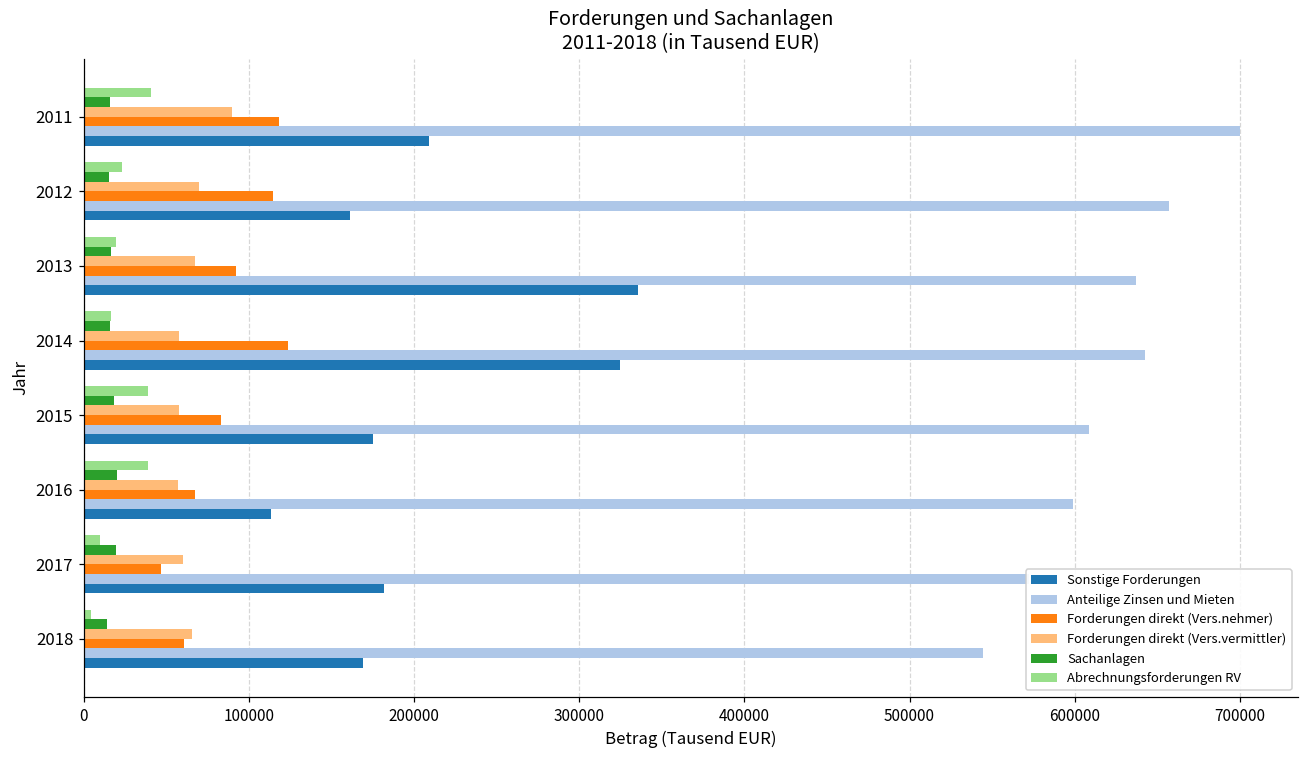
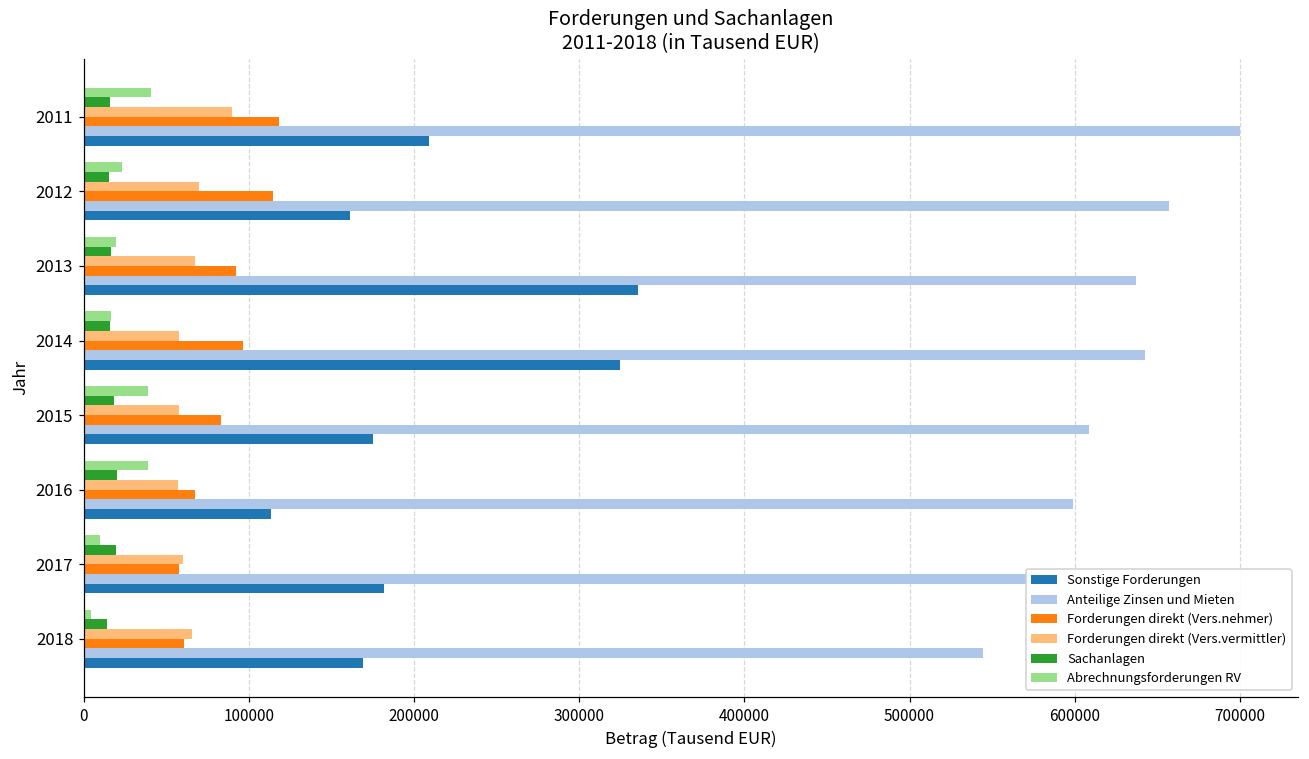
  {
    "Sonstige Forderungen": {
      "2011": 209000,
      "2012": 161000,
      "2013": 335000,
      "2014": 325000,
      "2015": 175000,
      "2016": 113000,
      "2017": 181000,
      "2018": 169000
    },
    "Anteilige Zinsen und Mieten": {
      "2011": 700000,
      "2012": 657000,
      "2013": 637000,
      "2014": 642000,
      "2015": 609000,
      "2016": 599000,
      "2018": 544000
    },
    "Forderungen direkt (Vers.nehmer)": {
      "2011": 118000,
      "2012": 114000,
      "2013": 92000,
-     "2014": 124000,
+     "2014": 97000,
      "2015": 83000,
      "2016": 68000,
-     "2017": 46000,
+     "2017": 58000,
      "2018": 60000
    },
    "Forderungen direkt (Vers.vermittler)": {
      "2011": 90000,
      "2012": 70000,
      "2013": 67000,
      "2014": 58000,
      "2015": 57000,
      "2016": 57000,
      "2017": 60000,
      "2018": 65000
    },
    "Sachanlagen": {
      "2011": 16000,
      "2012": 15000,
      "2013": 16000,
      "2014": 16000,
      "2015": 18000,
      "2016": 20000,
      "2017": 19000,
      "2018": 14000
    },
    "Abrechnungsforderungen RV": {
      "2011": 41000,
      "2012": 23000,
      "2013": 20000,
      "2014": 16000,
      "2015": 39000,
      "2016": 39000,
      "2017": 10000,
      "2018": 4000
    }
  }
